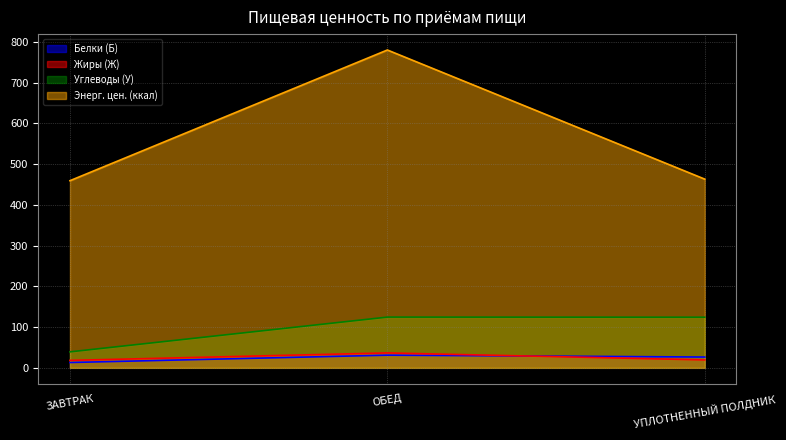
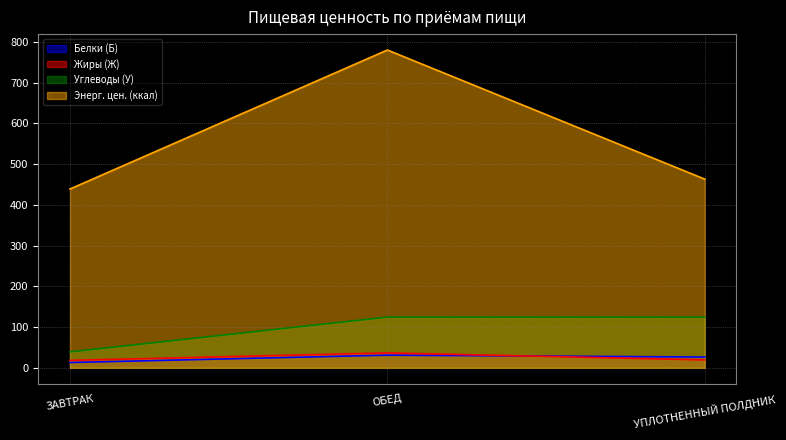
  {
    "Белки (Б)": {
      "УПЛОТНЕННЫЙ ПОЛДНИК": 30
    },
    "Жиры (Ж)": {
      "УПЛОТНЕННЫЙ ПОЛДНИК": 20
    },
    "Углеводы (У)": {
      "ЗАВТРАК": 40,
      "ОБЕД": 120,
      "УПЛОТНЕННЫЙ ПОЛДНИК": 120
    },
    "Энерг. цен. (ккал)": {
-     "ЗАВТРАК": 460,
+     "ЗАВТРАК": 440,
      "ОБЕД": 780,
      "УПЛОТНЕННЫЙ ПОЛДНИК": 460
    }
  }
